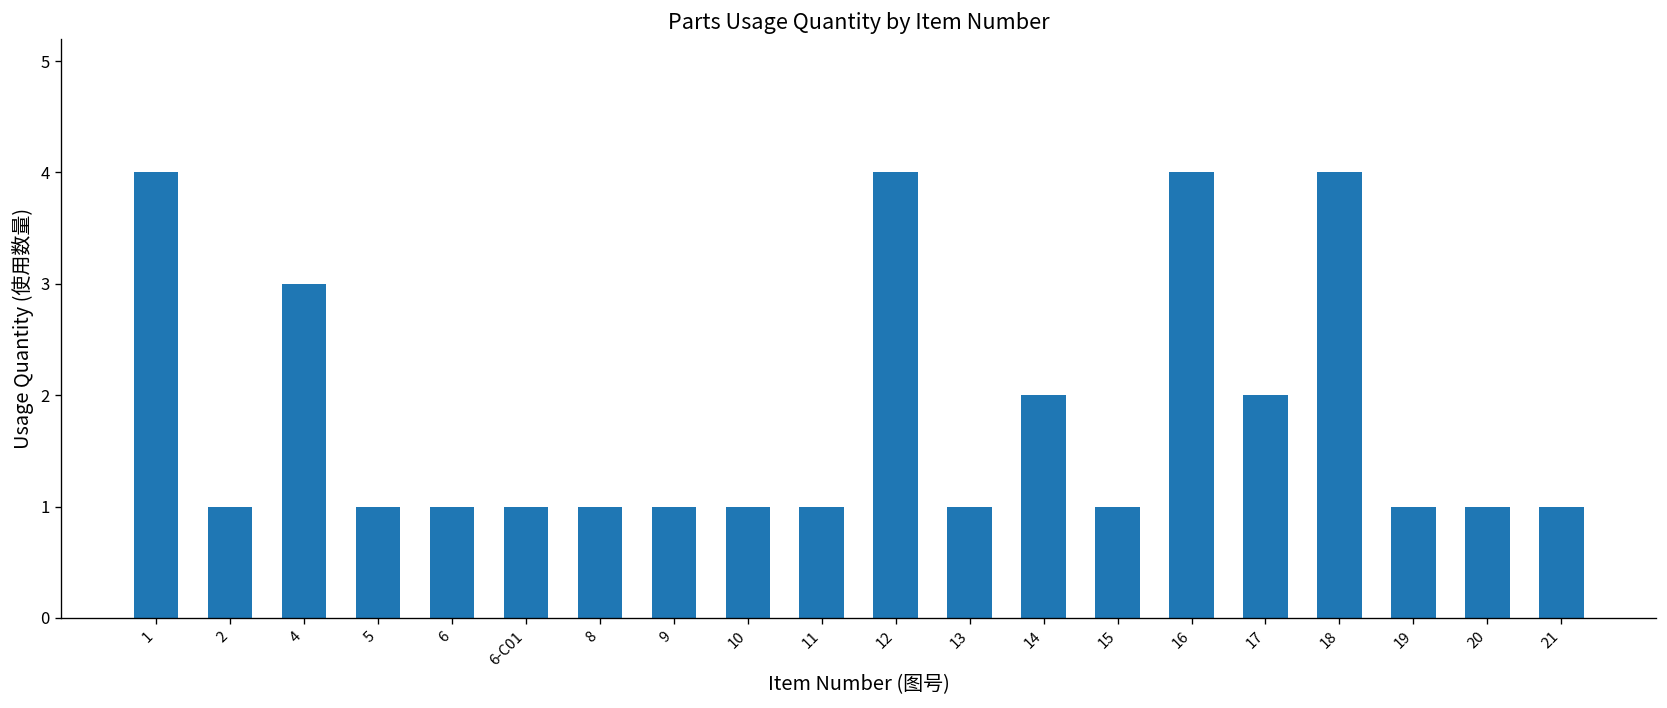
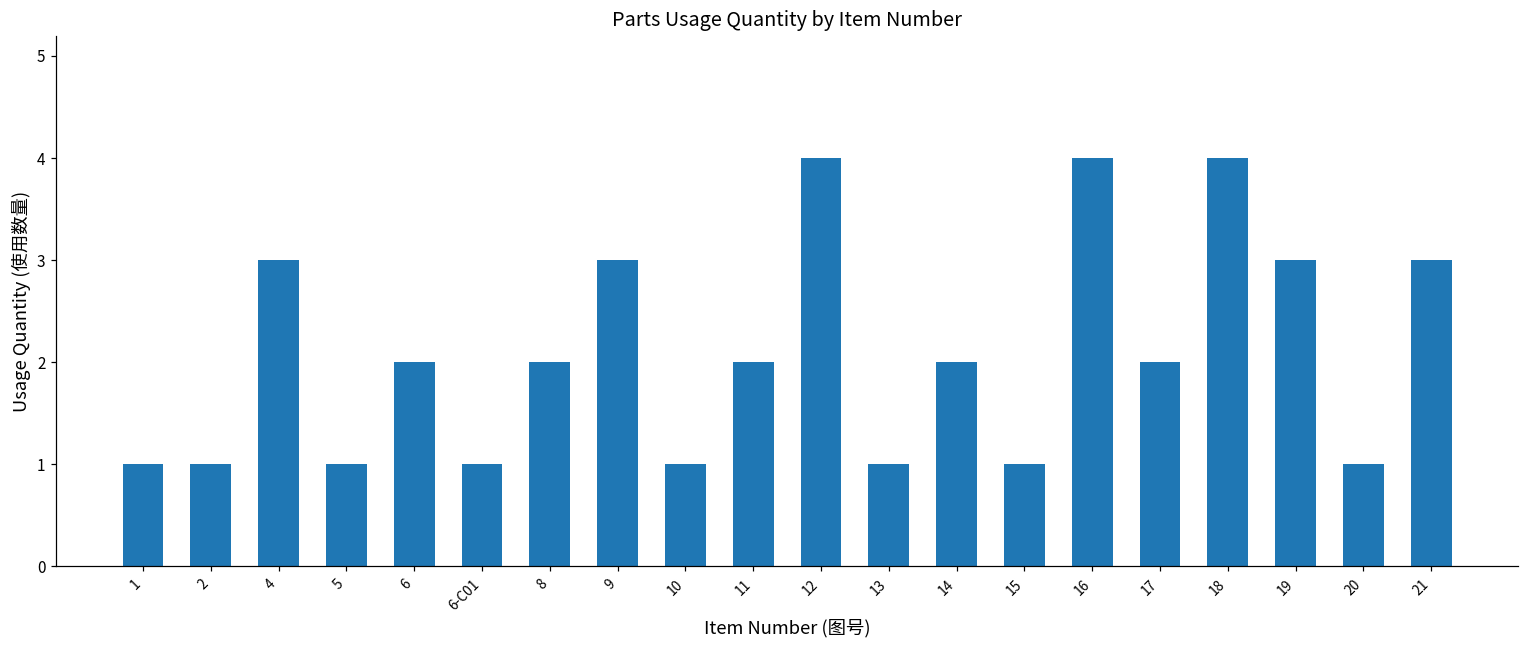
  {
-   "1": 4,
+   "1": 1,
    "2": 1,
    "4": 3,
    "5": 1,
-   "6": 1,
+   "6": 2,
    "6-C01": 1,
-   "8": 1,
-   "9": 1,
+   "8": 2,
+   "9": 3,
    "10": 1,
-   "11": 1,
+   "11": 2,
    "12": 4,
    "13": 1,
    "14": 2,
    "15": 1,
    "16": 4,
    "17": 2,
    "18": 4,
-   "19": 1,
+   "19": 3,
    "20": 1,
-   "21": 1
+   "21": 3
  }
